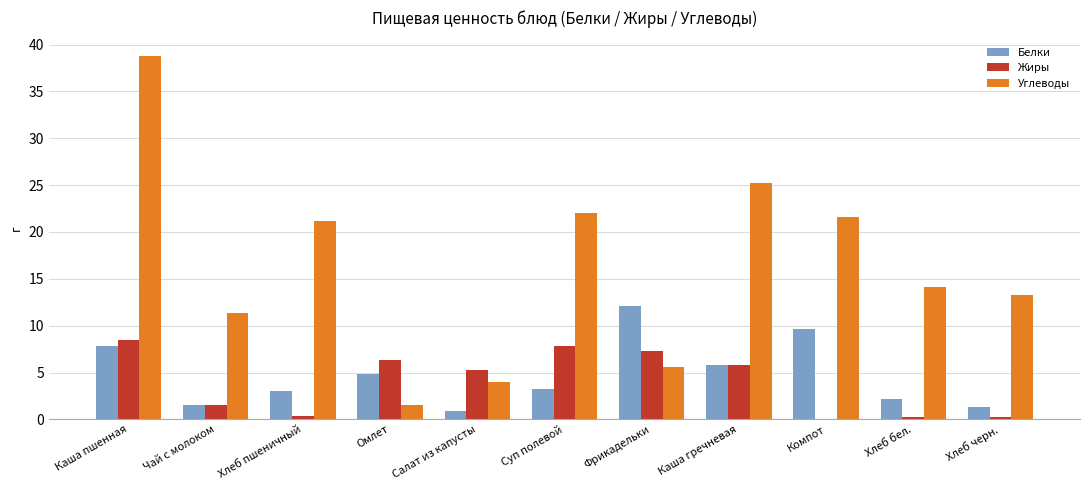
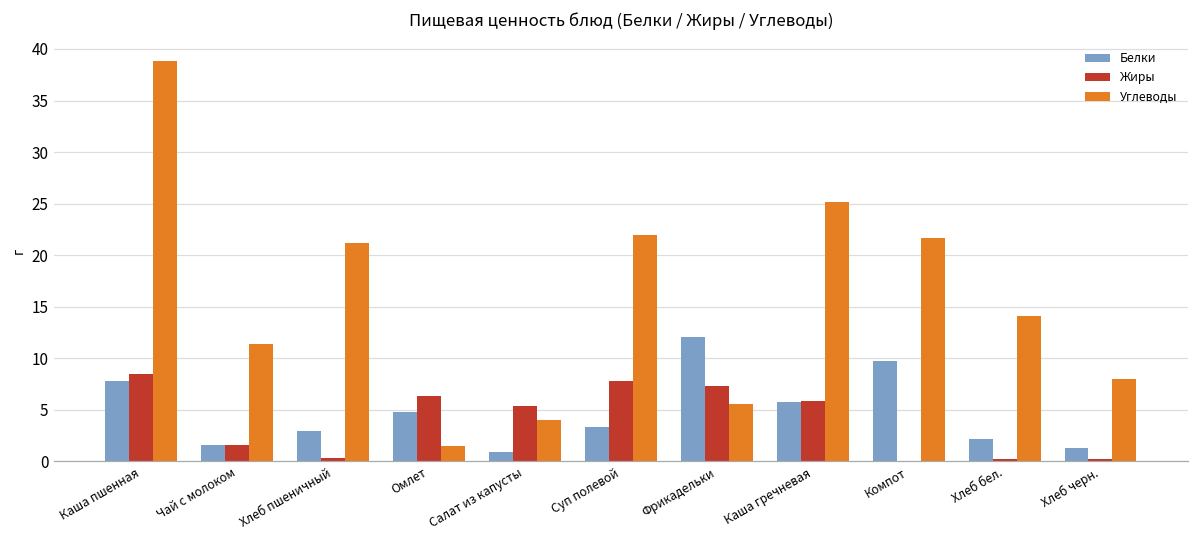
  {
    "Белки": {
      "Каша пшенная": 8,
      "Чай с молоком": 2,
      "Хлеб пшеничный": 3,
      "Омлет": 5,
      "Салат из капусты": 1,
      "Суп полевой": 3,
      "Фрикадельки": 12,
      "Каша гречневая": 6,
      "Компот": 10,
      "Хлеб бел.": 2,
      "Хлеб черн.": 1
    },
    "Жиры": {
      "Каша пшенная": 8,
      "Чай с молоком": 2,
      "Хлеб пшеничный": 0,
      "Омлет": 6,
      "Салат из капусты": 5,
      "Суп полевой": 8,
      "Фрикадельки": 7,
      "Каша гречневая": 6
    },
    "Углеводы": {
      "Каша пшенная": 39,
      "Чай с молоком": 11,
      "Хлеб пшеничный": 21,
      "Омлет": 1,
      "Салат из капусты": 4,
      "Суп полевой": 22,
      "Фрикадельки": 6,
      "Каша гречневая": 25,
      "Компот": 22,
      "Хлеб бел.": 14,
-     "Хлеб черн.": 13
+     "Хлеб черн.": 8
    }
  }
